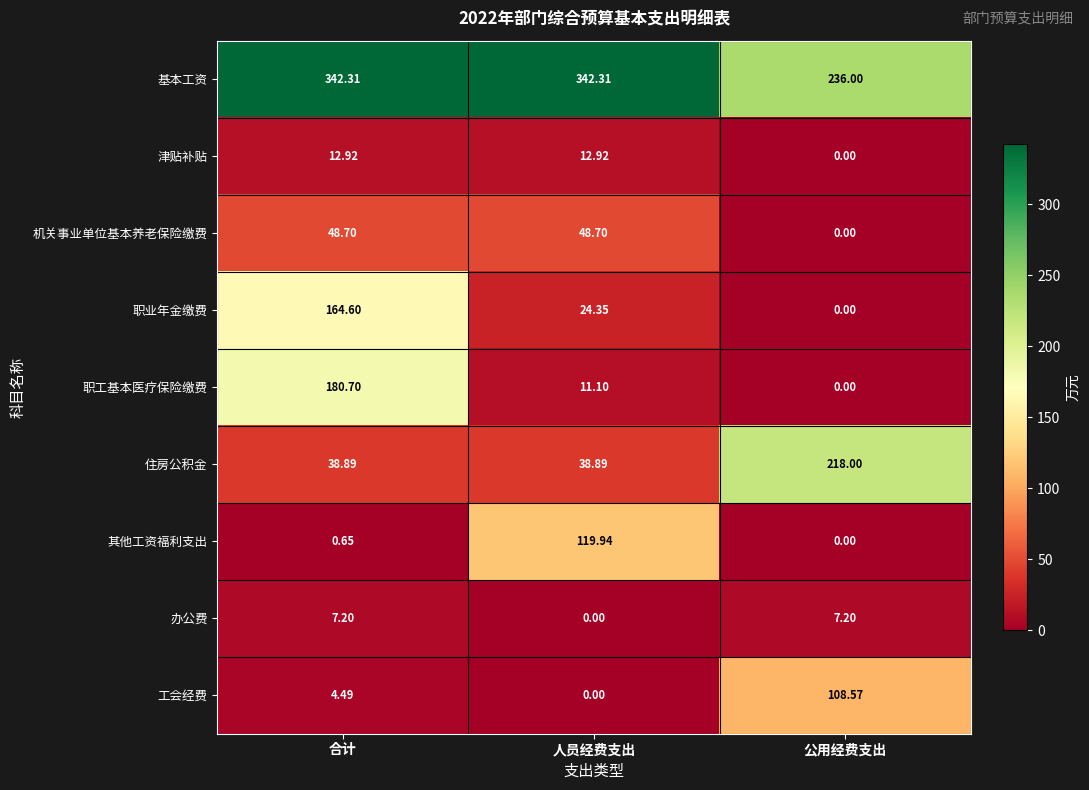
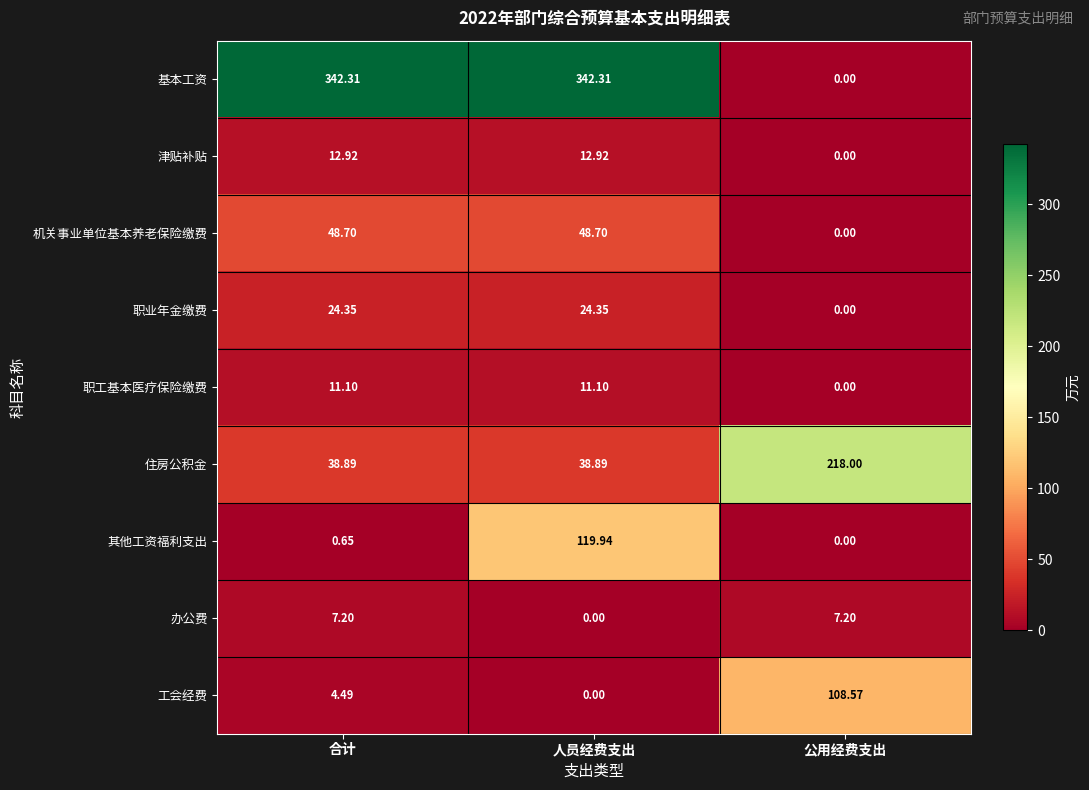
  {
    "基本工资": {
      "合计": 342.31,
      "人员经费支出": 342.31,
-     "公用经费支出": 236.00
+     "公用经费支出": 0.00
    },
    "津贴补贴": {
      "合计": 12.92,
      "人员经费支出": 12.92,
      "公用经费支出": 0.00
    },
    "机关事业单位基本养老保险缴费": {
      "合计": 48.70,
      "人员经费支出": 48.70,
      "公用经费支出": 0.00
    },
    "职业年金缴费": {
-     "合计": 164.60,
+     "合计": 24.35,
      "人员经费支出": 24.35,
      "公用经费支出": 0.00
    },
    "职工基本医疗保险缴费": {
-     "合计": 180.70,
+     "合计": 11.10,
      "人员经费支出": 11.10,
      "公用经费支出": 0.00
    },
    "住房公积金": {
      "合计": 38.89,
      "人员经费支出": 38.89,
      "公用经费支出": 218.00
    },
    "其他工资福利支出": {
      "合计": 0.65,
      "人员经费支出": 119.94,
      "公用经费支出": 0.00
    },
    "办公费": {
      "合计": 7.20,
      "人员经费支出": 0.00,
      "公用经费支出": 7.20
    },
    "工会经费": {
      "合计": 4.49,
      "人员经费支出": 0.00,
      "公用经费支出": 108.57
    }
  }
